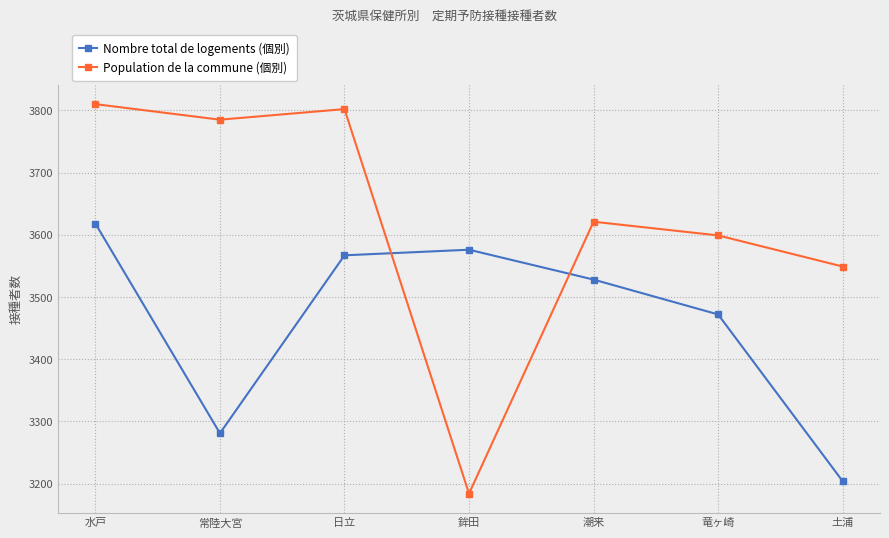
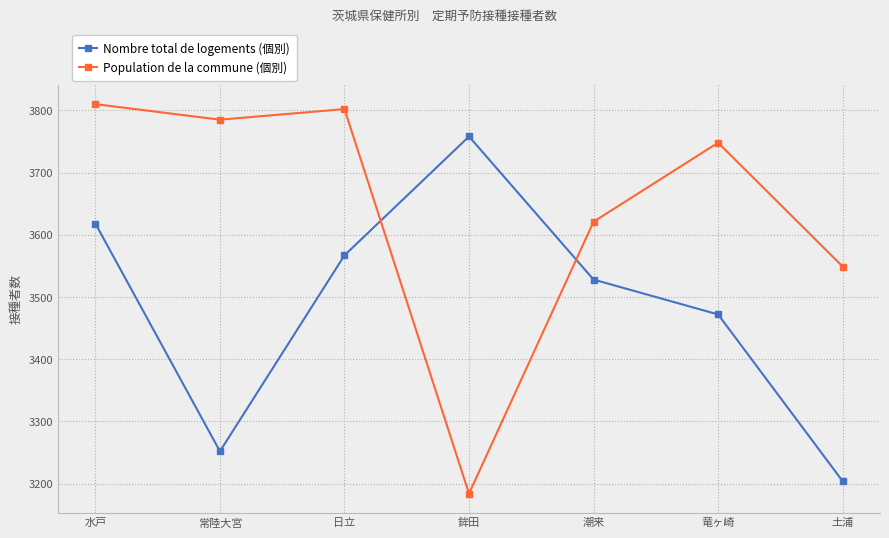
  {
    "Nombre total de logements (個別)": {
      "水戸": 3620,
-     "常陸大宮": 3280,
+     "常陸大宮": 3250,
      "日立": 3570,
-     "鉾田": 3580,
+     "鉾田": 3760,
      "潮来": 3530,
      "竜ヶ崎": 3470,
      "土浦": 3200
    },
    "Population de la commune (個別)": {
      "水戸": 3810,
      "常陸大宮": 3790,
      "日立": 3800,
      "鉾田": 3180,
      "潮来": 3620,
-     "竜ヶ崎": 3600,
+     "竜ヶ崎": 3750,
      "土浦": 3550
    }
  }
